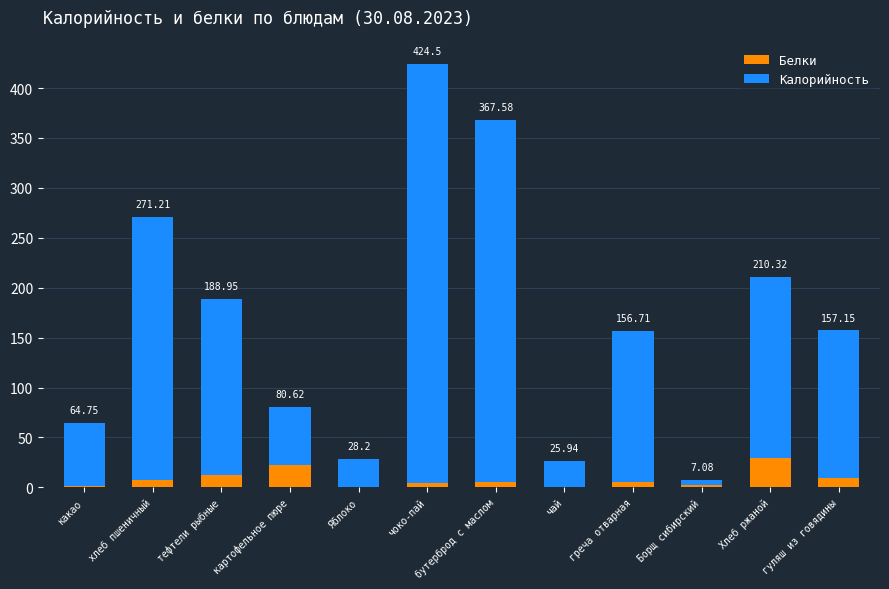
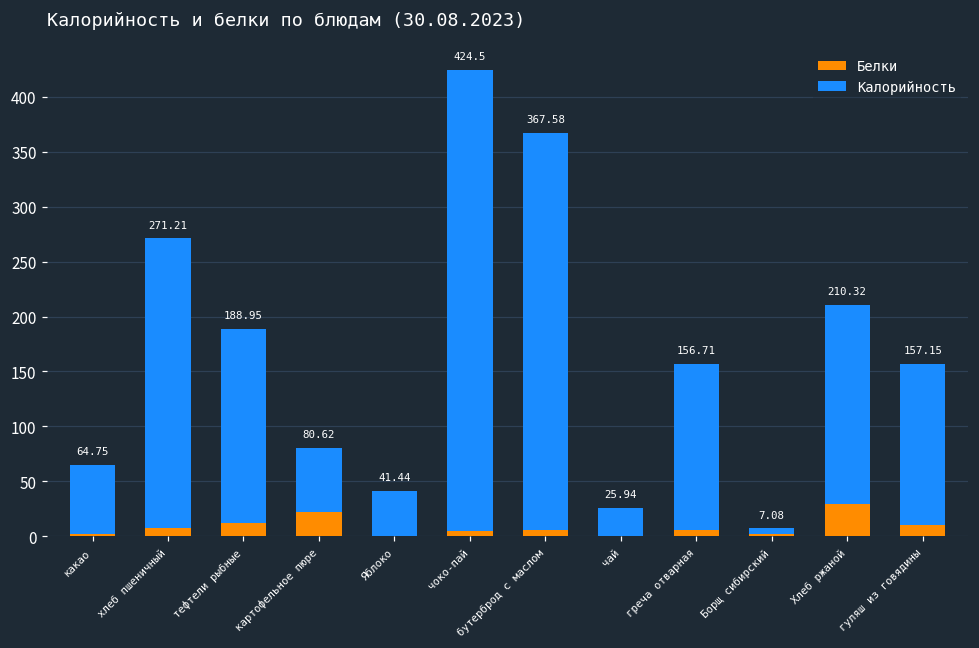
  {
    "Белки": {
      "хлеб пшеничный": 10,
      "тефтели рыбные": 10,
      "картофельное пюре": 20,
      "Яблоко": 0,
      "чоко-пай": 0,
      "бутерброд с маслом": 10,
      "чай": 0,
      "греча отварная": 10,
      "Хлеб ржаной": 30,
      "гуляш из говядины": 10
    },
    "Калорийность": {
-     "Яблоко": 28.2,
+     "Яблоко": 41.44,
      "чай": 25.94
    }
  }
